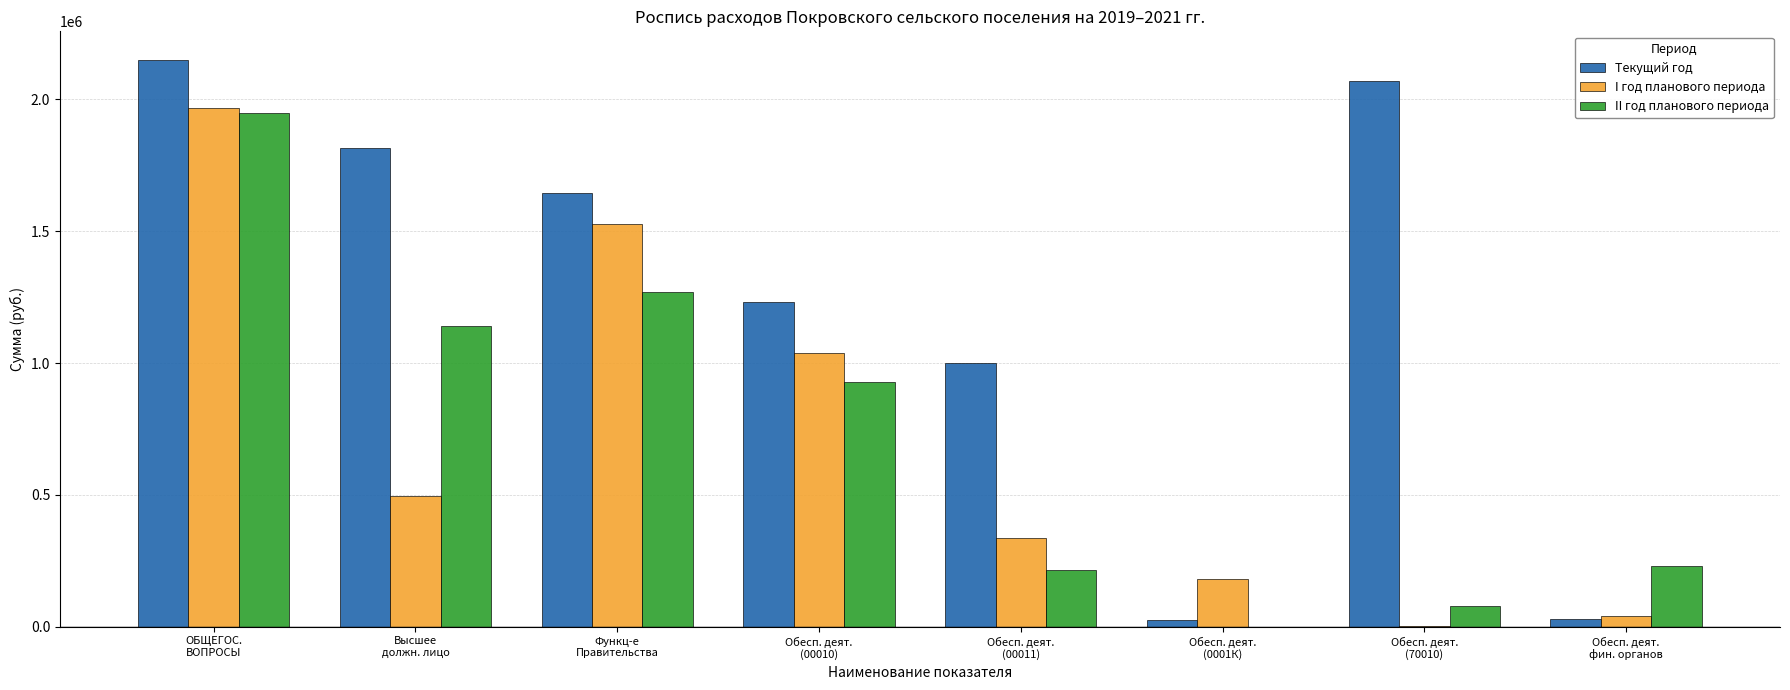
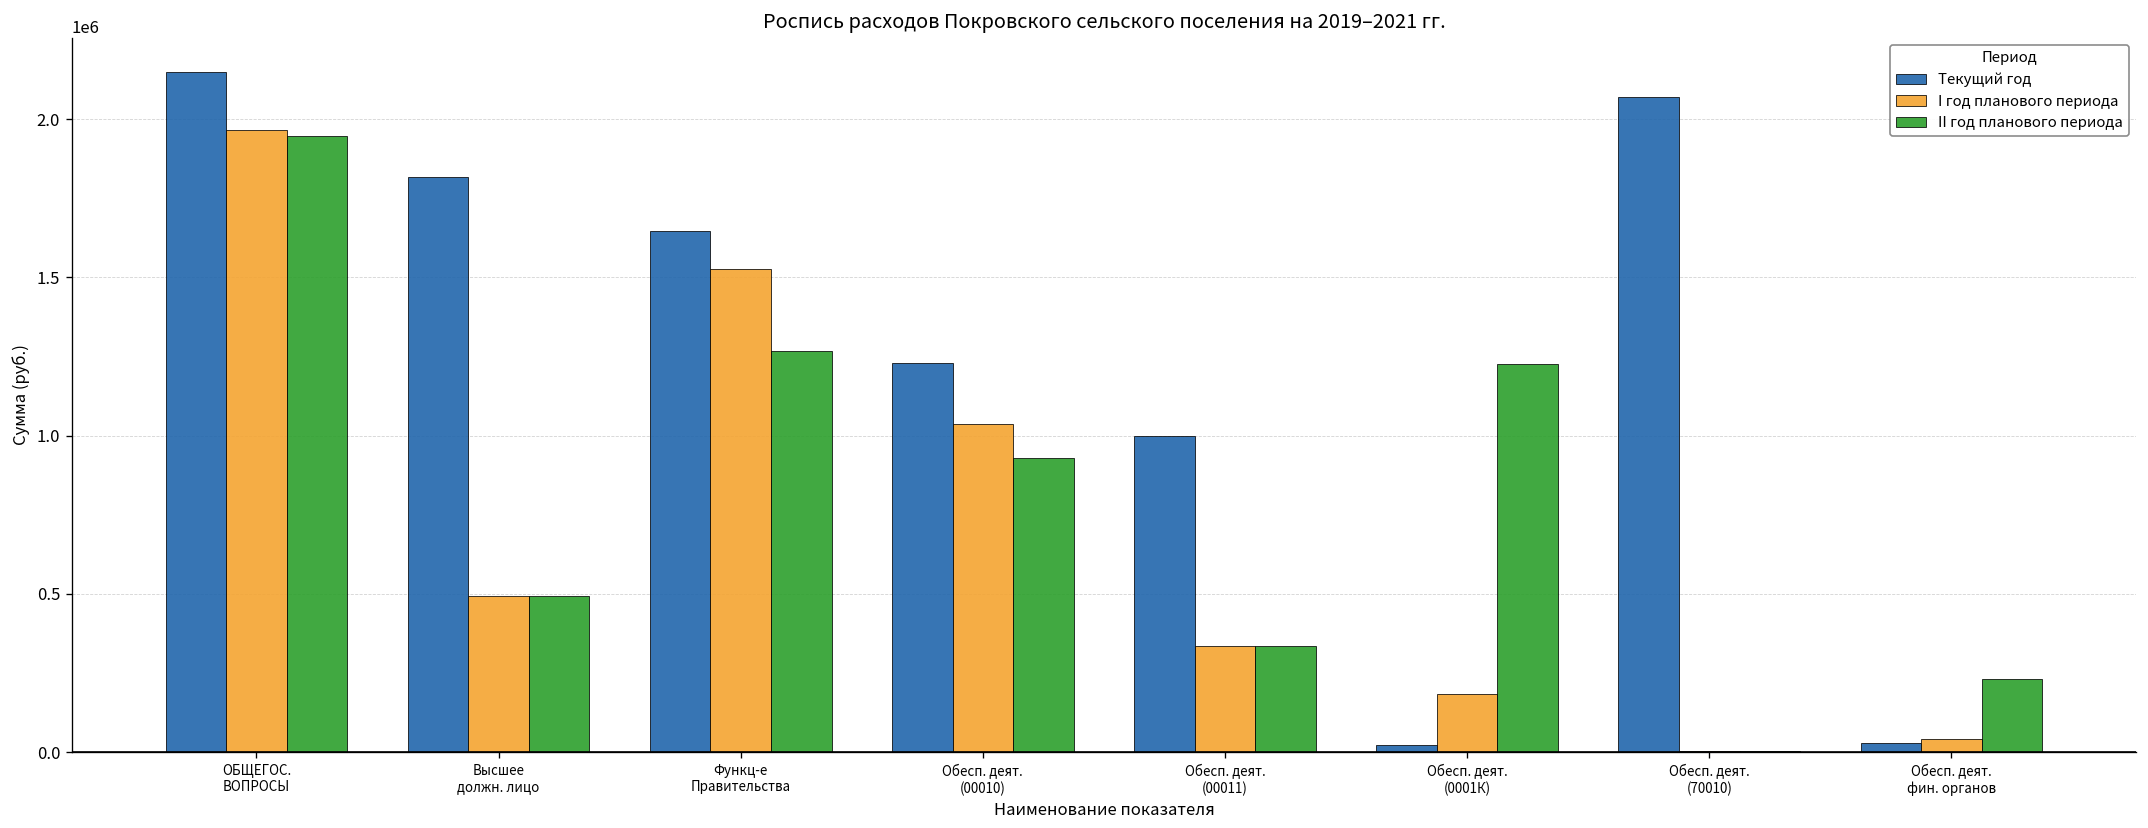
  {
    "Текущий год": {
      "ОБЩЕГОС. ВОПРОСЫ": 2150000,
      "Высшее должн. лицо": 1820000,
      "Функц-е Правительства": 1650000,
      "Обесп. деят. (00010)": 1230000,
      "Обесп. деят. (00011)": 1000000,
      "Обесп. деят. (0001К)": 20000,
      "Обесп. деят. (70010)": 2070000,
      "Обесп. деят. фин. органов": 30000
    },
    "I год планового периода": {
      "ОБЩЕГОС. ВОПРОСЫ": 1970000,
      "Высшее должн. лицо": 490000,
      "Функц-е Правительства": 1530000,
      "Обесп. деят. (00010)": 1040000,
      "Обесп. деят. (00011)": 340000,
      "Обесп. деят. (0001К)": 180000,
      "Обесп. деят. фин. органов": 40000
    },
    "II год планового периода": {
      "ОБЩЕГОС. ВОПРОСЫ": 1950000,
-     "Высшее должн. лицо": 1140000,
+     "Высшее должн. лицо": 490000,
      "Функц-е Правительства": 1270000,
      "Обесп. деят. (00010)": 930000,
-     "Обесп. деят. (00011)": 220000,
-     "Обесп. деят. (0001К)": 0,
-     "Обесп. деят. (70010)": 80000,
+     "Обесп. деят. (00011)": 340000,
+     "Обесп. деят. (0001К)": 1230000,
+     "Обесп. деят. (70010)": 0,
      "Обесп. деят. фин. органов": 230000
    }
  }
